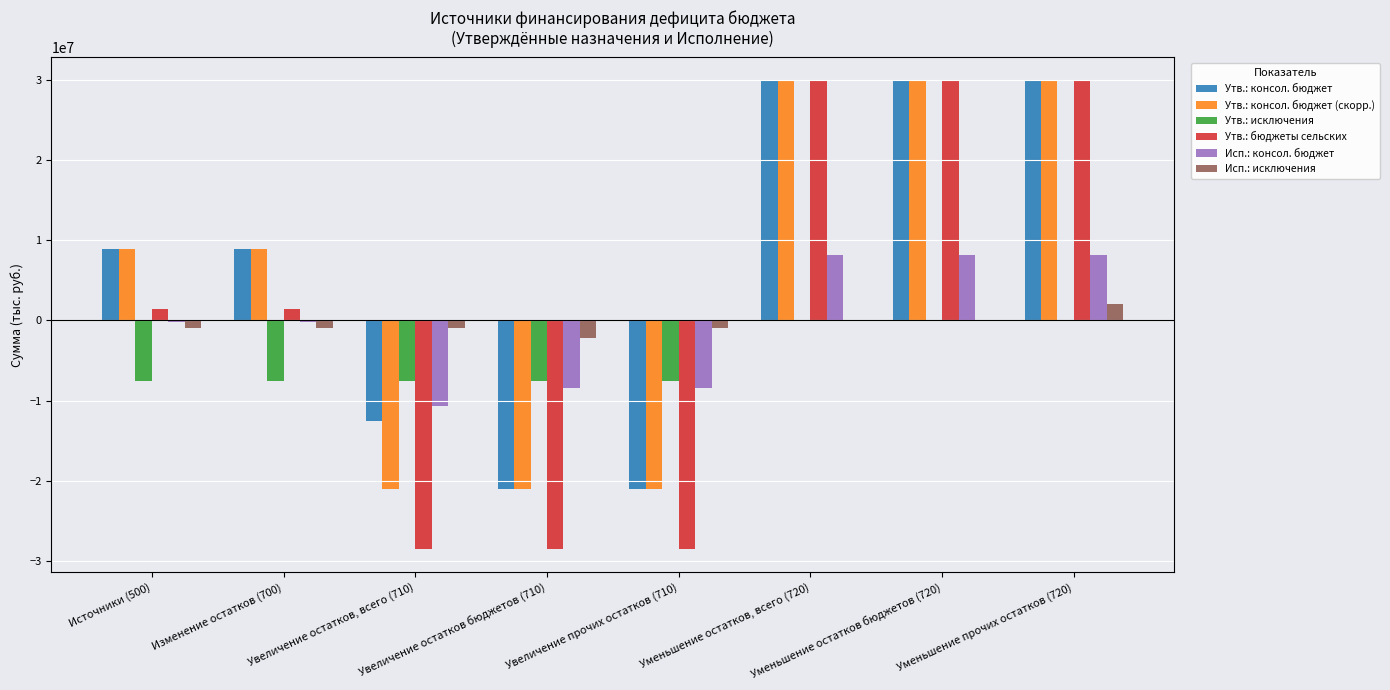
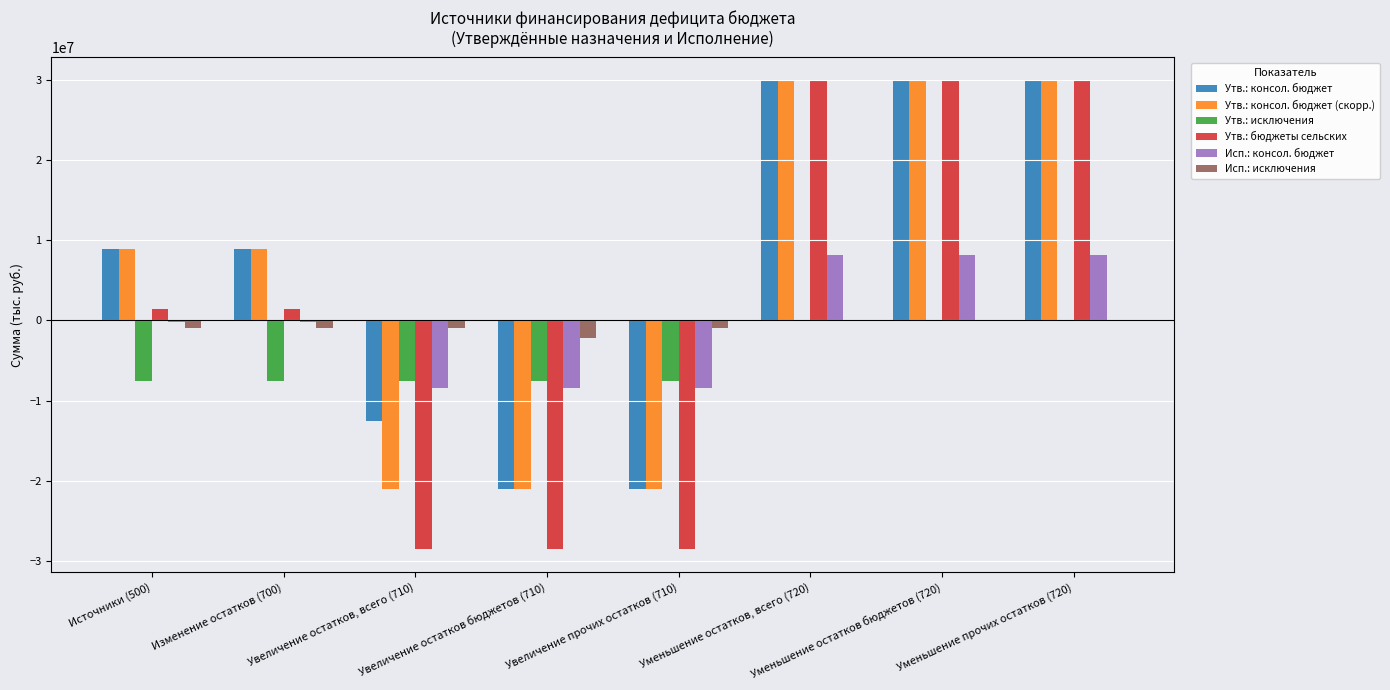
  {
    "Утв.: консол. бюджет": {
      "Источники (500)": 9000000,
      "Изменение остатков (700)": 9000000,
      "Увеличение остатков, всего (710)": -13000000,
      "Увеличение остатков бюджетов (710)": -21000000,
      "Увеличение прочих остатков (710)": -21000000,
      "Уменьшение остатков, всего (720)": 30000000,
      "Уменьшение остатков бюджетов (720)": 30000000,
      "Уменьшение прочих остатков (720)": 30000000
    },
    "Утв.: консол. бюджет (скорр.)": {
      "Источники (500)": 9000000,
      "Изменение остатков (700)": 9000000,
      "Увеличение остатков, всего (710)": -21000000,
      "Увеличение остатков бюджетов (710)": -21000000,
      "Увеличение прочих остатков (710)": -21000000,
      "Уменьшение остатков, всего (720)": 30000000,
      "Уменьшение остатков бюджетов (720)": 30000000,
      "Уменьшение прочих остатков (720)": 30000000
    },
    "Утв.: исключения": {
      "Источники (500)": -7000000,
      "Изменение остатков (700)": -7000000,
      "Увеличение остатков, всего (710)": -8000000,
      "Увеличение остатков бюджетов (710)": -8000000,
      "Увеличение прочих остатков (710)": -8000000
    },
    "Утв.: бюджеты сельских": {
      "Источники (500)": 1000000,
      "Изменение остатков (700)": 1000000,
      "Увеличение остатков, всего (710)": -28000000,
      "Увеличение остатков бюджетов (710)": -28000000,
      "Увеличение прочих остатков (710)": -28000000,
      "Уменьшение остатков, всего (720)": 30000000,
      "Уменьшение остатков бюджетов (720)": 30000000,
      "Уменьшение прочих остатков (720)": 30000000
    },
    "Исп.: консол. бюджет": {
-     "Увеличение остатков, всего (710)": -11000000,
+     "Увеличение остатков, всего (710)": -8000000,
      "Увеличение остатков бюджетов (710)": -8000000,
      "Увеличение прочих остатков (710)": -8000000,
      "Уменьшение остатков, всего (720)": 8000000,
      "Уменьшение остатков бюджетов (720)": 8000000,
      "Уменьшение прочих остатков (720)": 8000000
    },
    "Исп.: исключения": {
      "Источники (500)": -1000000,
      "Изменение остатков (700)": -1000000,
      "Увеличение остатков, всего (710)": -1000000,
      "Увеличение остатков бюджетов (710)": -2000000,
      "Увеличение прочих остатков (710)": -1000000,
-     "Уменьшение прочих остатков (720)": 2000000
+     "Уменьшение прочих остатков (720)": 0
    }
  }
